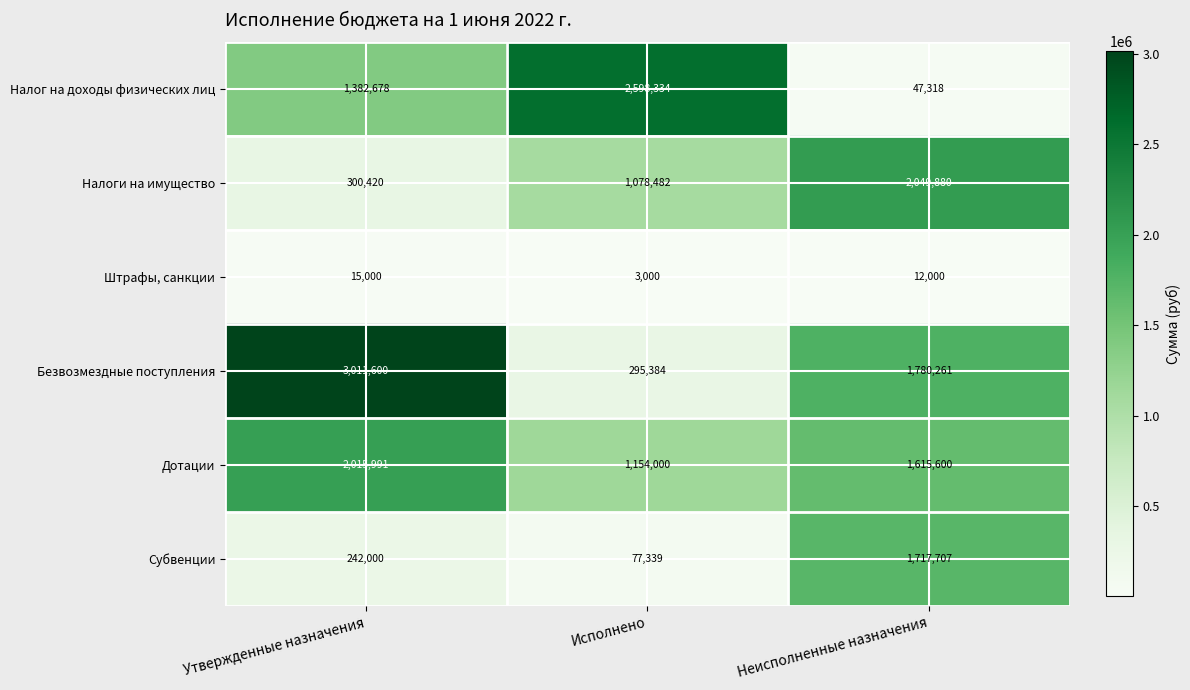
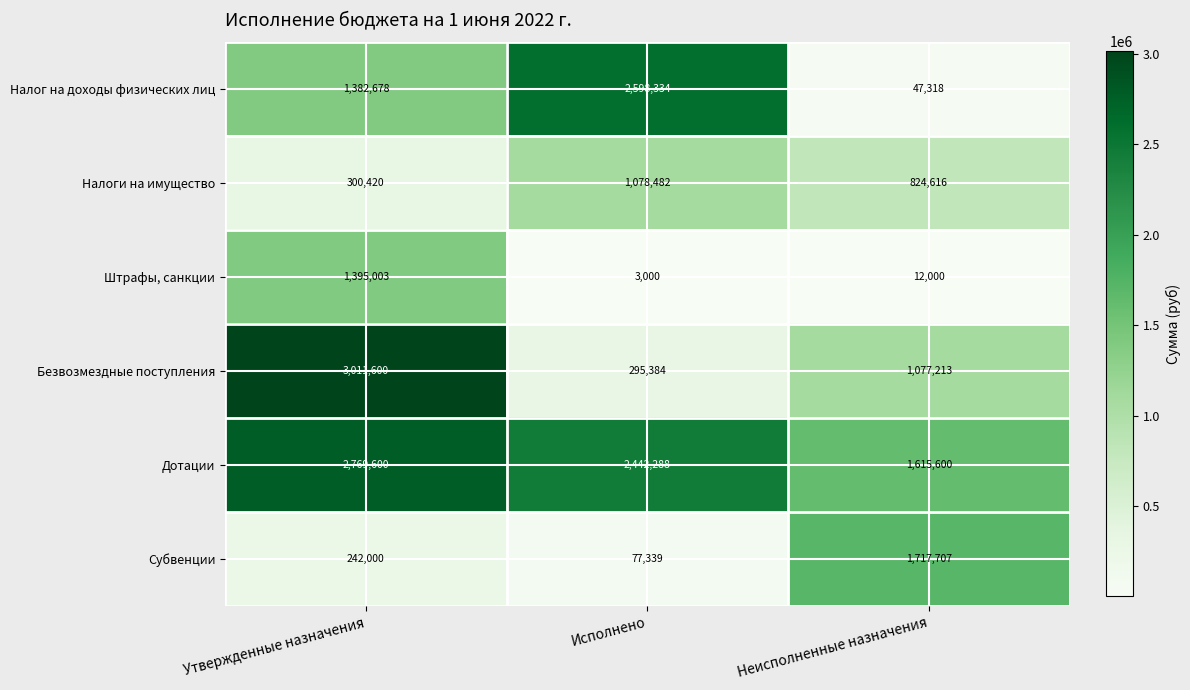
  {
    "Налог на доходы физических лиц": {
      "Утвержденные назначения": "1,382,678",
      "Исполнено": "2,598,334",
      "Неисполненные назначения": "47,318"
    },
    "Налоги на имущество": {
      "Утвержденные назначения": "300,420",
      "Исполнено": "1,078,482",
-     "Неисполненные назначения": "2,049,880"
+     "Неисполненные назначения": "824,616"
    },
    "Штрафы, санкции": {
-     "Утвержденные назначения": "15,000",
+     "Утвержденные назначения": "1,395,003",
      "Исполнено": "3,000",
      "Неисполненные назначения": "12,000"
    },
    "Безвозмездные поступления": {
      "Утвержденные назначения": "3,011,600",
      "Исполнено": "295,384",
-     "Неисполненные назначения": "1,780,261"
+     "Неисполненные назначения": "1,077,213"
    },
    "Дотации": {
-     "Утвержденные назначения": "2,015,991",
-     "Исполнено": "1,154,000",
+     "Утвержденные назначения": "2,769,600",
+     "Исполнено": "2,442,288",
      "Неисполненные назначения": "1,615,600"
    },
    "Субвенции": {
      "Утвержденные назначения": "242,000",
      "Исполнено": "77,339",
      "Неисполненные назначения": "1,717,707"
    }
  }
